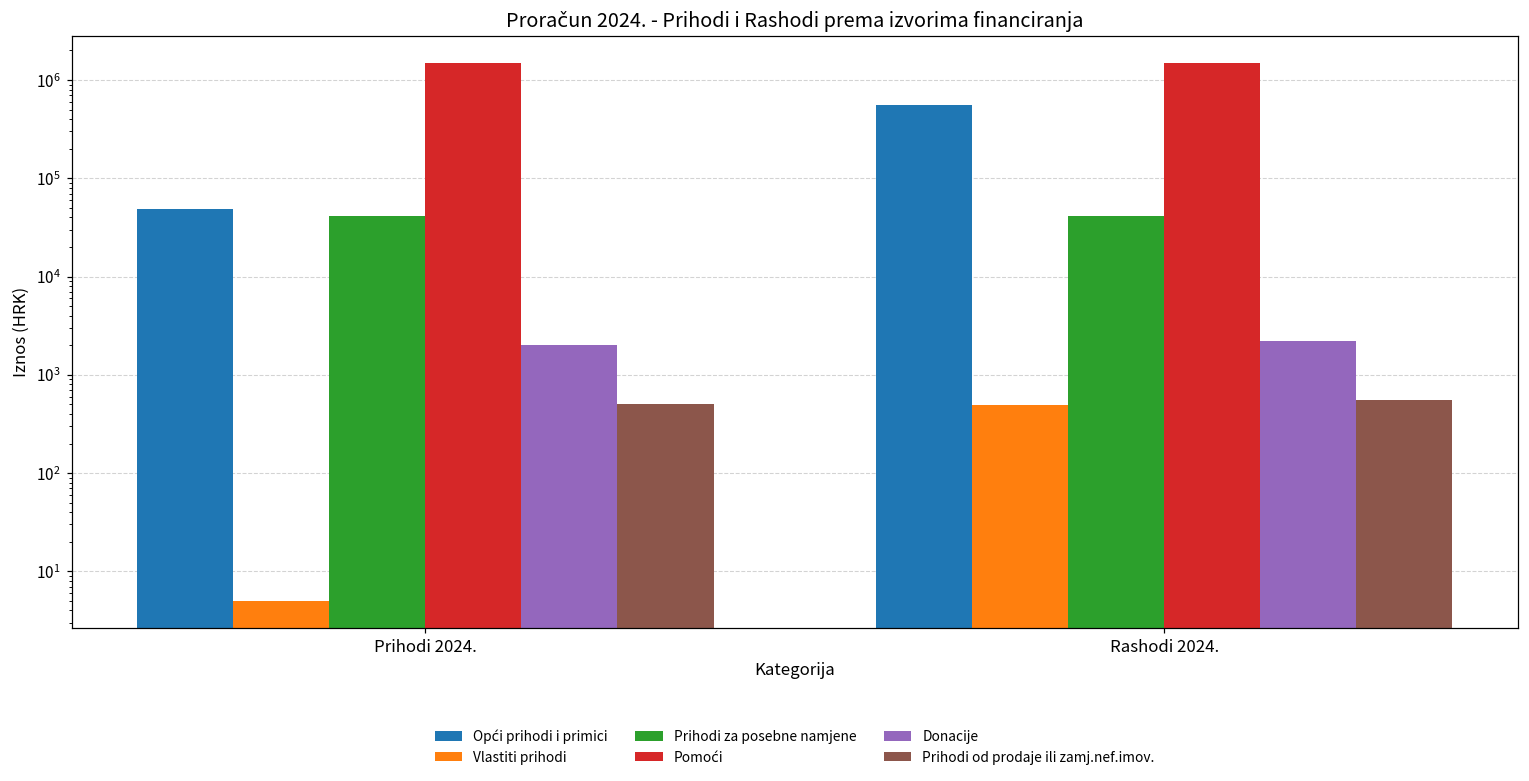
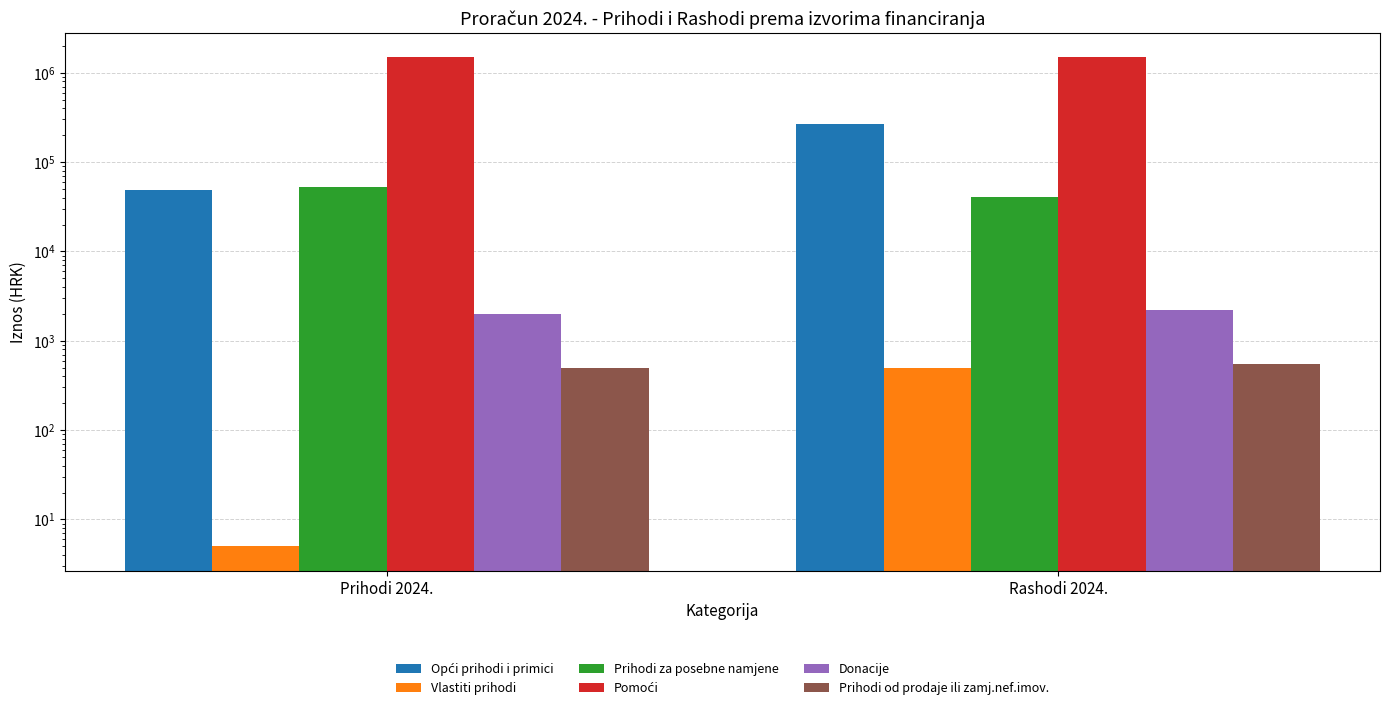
  {
    "Opći prihodi i primici": {
      "Prihodi 2024.": 50000,
-     "Rashodi 2024.": 600000
+     "Rashodi 2024.": 260000
    },
    "Vlastiti prihodi": {
      "Prihodi 2024.": 5,
      "Rashodi 2024.": 500
    },
    "Prihodi za posebne namjene": {
-     "Prihodi 2024.": 40000,
+     "Prihodi 2024.": 50000,
      "Rashodi 2024.": 40000
    },
    "Pomoći": {
      "Prihodi 2024.": 1500000,
      "Rashodi 2024.": 1500000
    },
    "Donacije": {
      "Prihodi 2024.": 2000,
      "Rashodi 2024.": 2200
    },
    "Prihodi od prodaje ili zamj.nef.imov.": {
      "Prihodi 2024.": 500,
      "Rashodi 2024.": 500
    }
  }
